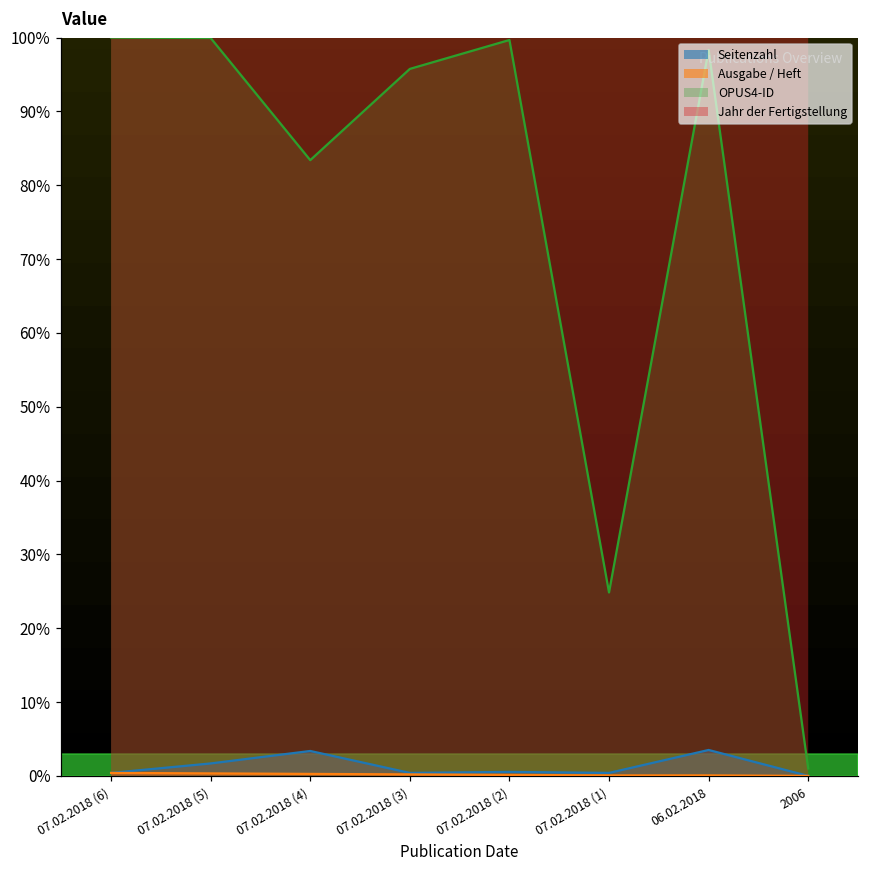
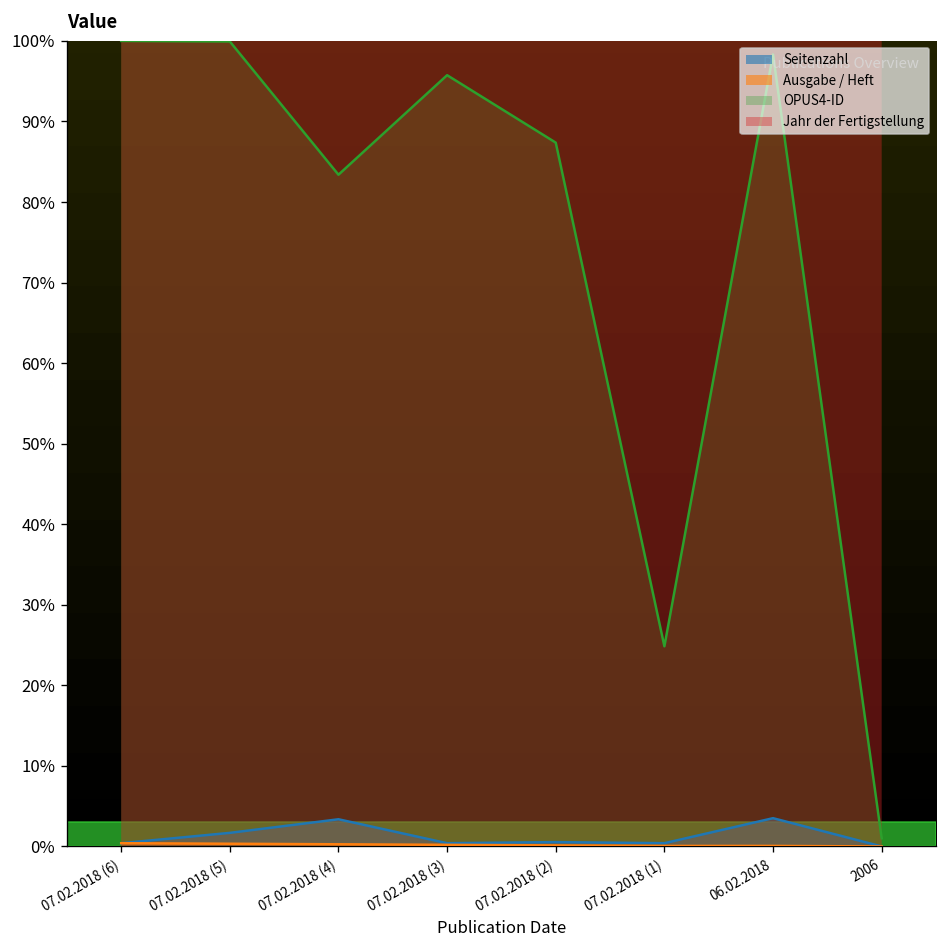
  {
    "Seitenzahl": {
      "07.02.2018 (4)": "3%",
      "06.02.2018": "4%"
    },
    "OPUS4-ID": {
      "07.02.2018 (6)": "100%",
      "07.02.2018 (5)": "100%",
      "07.02.2018 (4)": "83%",
      "07.02.2018 (3)": "96%",
-     "07.02.2018 (2)": "100%",
+     "07.02.2018 (2)": "87%",
      "07.02.2018 (1)": "25%"
    }
  }
